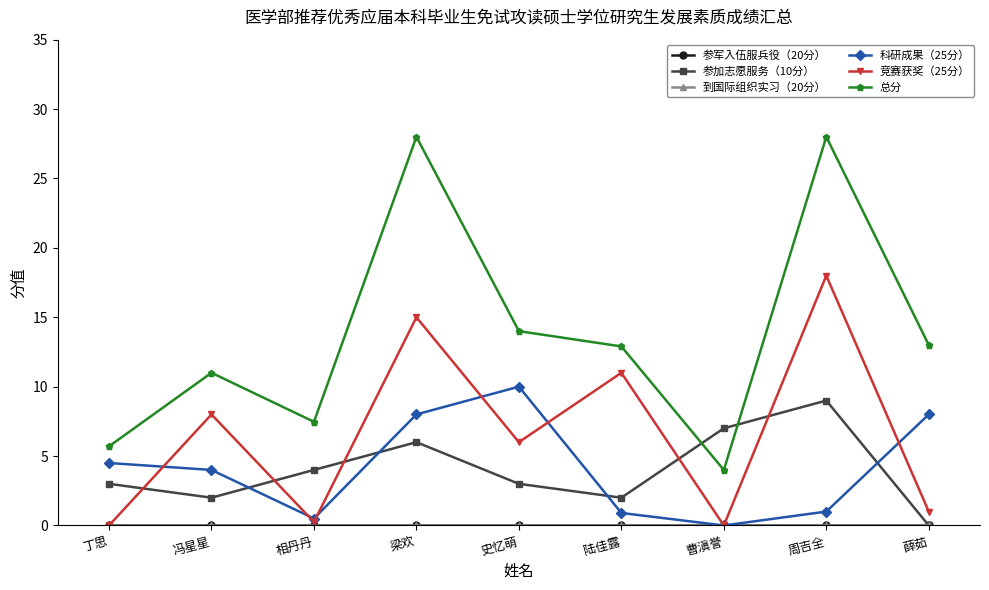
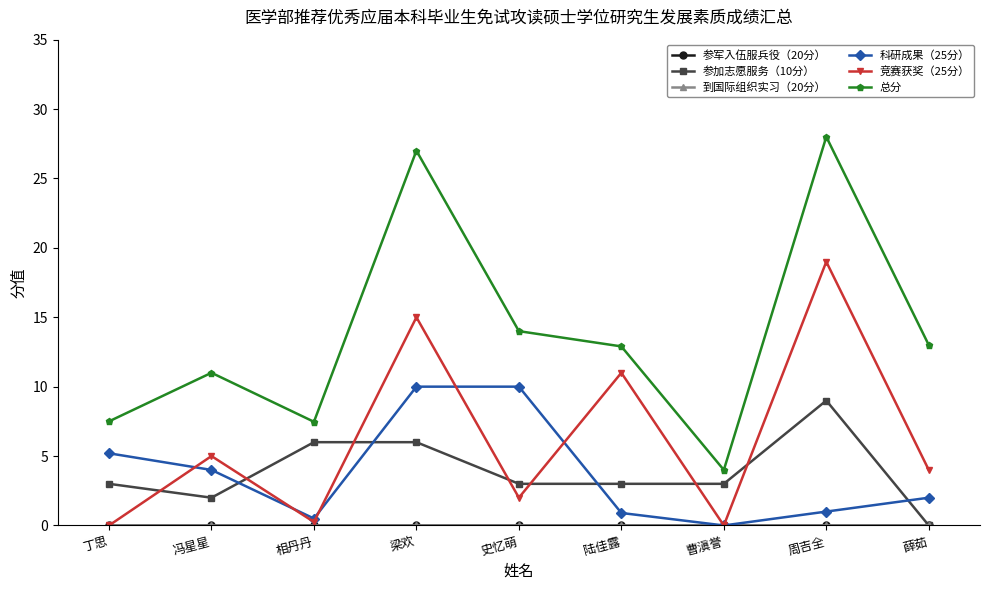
  {
    "到国际组织实习（20分）": {
      "冯星星": 0.0,
      "相丹丹": 0.0,
      "梁欢": 0.0,
      "史忆萌": 0.0,
      "陆佳露": 0.0,
      "周吉全": 0.0
    },
    "参加志愿服务（10分）": {
      "丁思": 3,
      "冯星星": 2,
-     "相丹丹": 4,
+     "相丹丹": 6,
      "梁欢": 6,
      "史忆萌": 3,
-     "陆佳露": 2,
-     "曹滇誉": 7,
+     "陆佳露": 3,
+     "曹滇誉": 3,
      "周吉全": 9
    },
    "科研成果（25分）": {
-     "丁思": 4.5,
+     "丁思": 5.2,
      "冯星星": 4.0,
      "相丹丹": 0.5,
-     "梁欢": 8,
+     "梁欢": 10,
      "史忆萌": 10.0,
      "陆佳露": 0.9,
      "周吉全": 1.0,
-     "薛茹": 8
+     "薛茹": 2
    },
    "竞赛获奖（25分）": {
-     "冯星星": 8,
+     "冯星星": 5,
      "相丹丹": 0.3,
      "梁欢": 15,
-     "史忆萌": 6,
+     "史忆萌": 2,
      "陆佳露": 11,
-     "周吉全": 18,
-     "薛茹": 1
+     "周吉全": 19,
+     "薛茹": 4
    },
    "总分": {
-     "丁思": 5.7,
+     "丁思": 7.5,
      "冯星星": 11.0,
      "相丹丹": 7.5,
-     "梁欢": 28,
+     "梁欢": 27,
      "史忆萌": 14.0,
      "陆佳露": 12.9,
      "曹滇誉": 4.0,
      "周吉全": 28.0,
      "薛茹": 13.0
    }
  }
